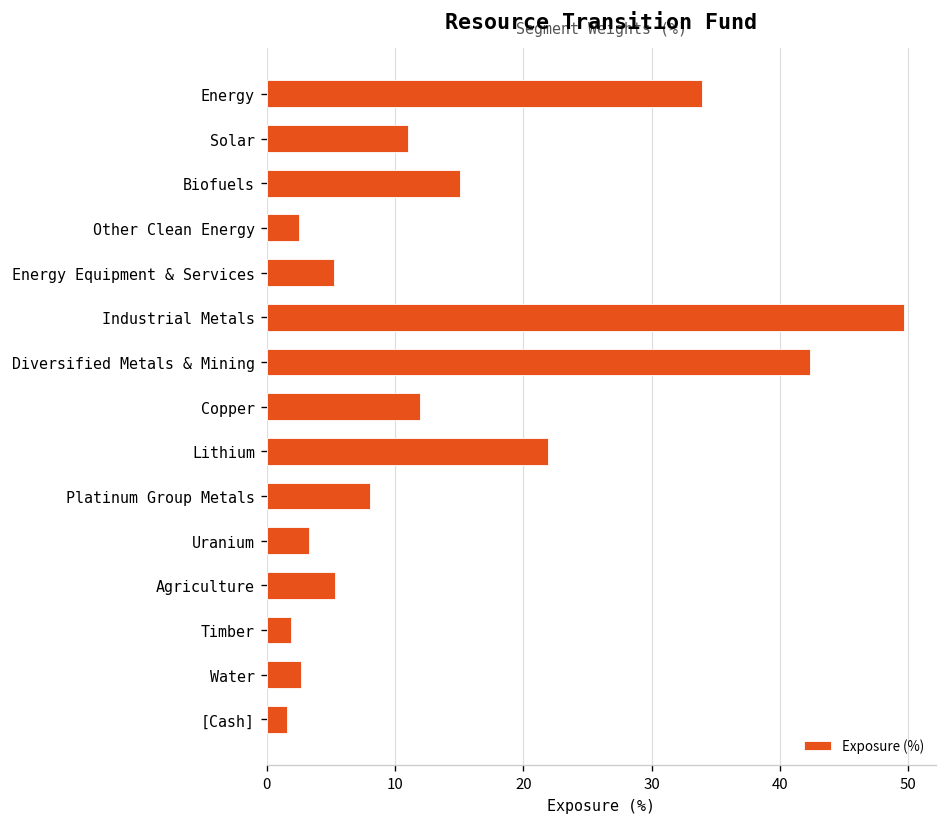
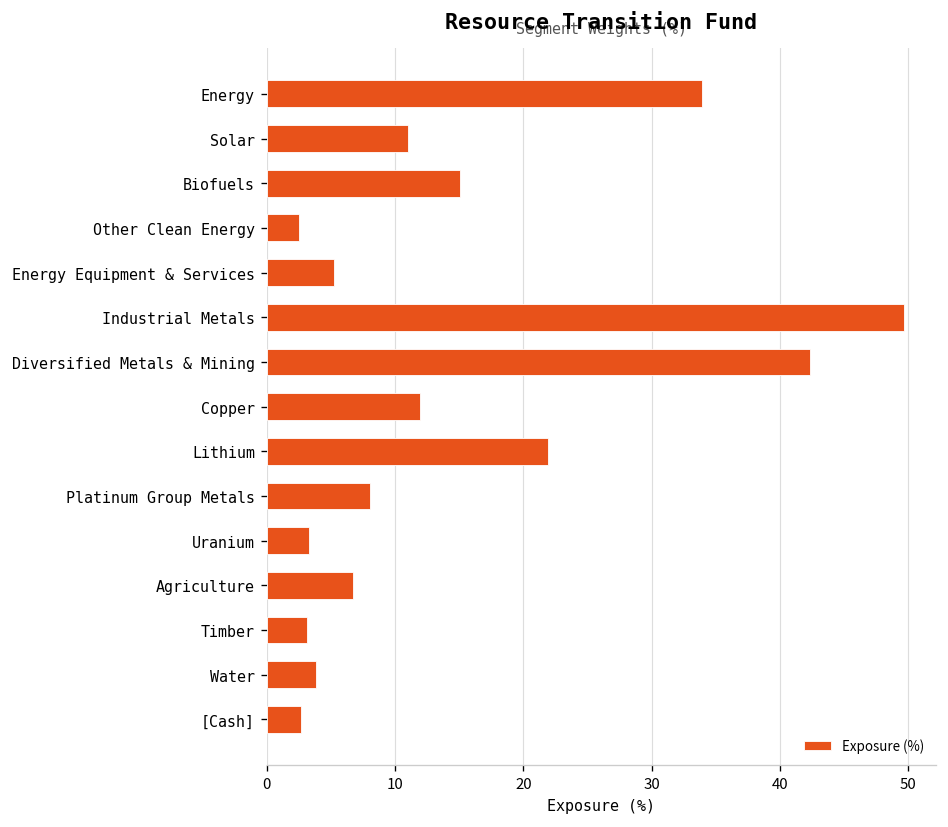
  {
    "Energy": 33.9,
    "Solar": 11.1,
    "Biofuels": 15.1,
    "Other Clean Energy": 2.5,
    "Energy Equipment & Services": 5.3,
    "Industrial Metals": 49.7,
    "Diversified Metals & Mining": 42.3,
    "Copper": 11.9,
    "Lithium": 21.9,
    "Platinum Group Metals": 8.1,
    "Uranium": 3.3,
-   "Agriculture": 5.3,
-   "Timber": 1.9,
-   "Water": 2.6,
-   "[Cash]": 1.6
+   "Agriculture": 6.8,
+   "Timber": 3.2,
+   "Water": 3.8,
+   "[Cash]": 2.7
  }
